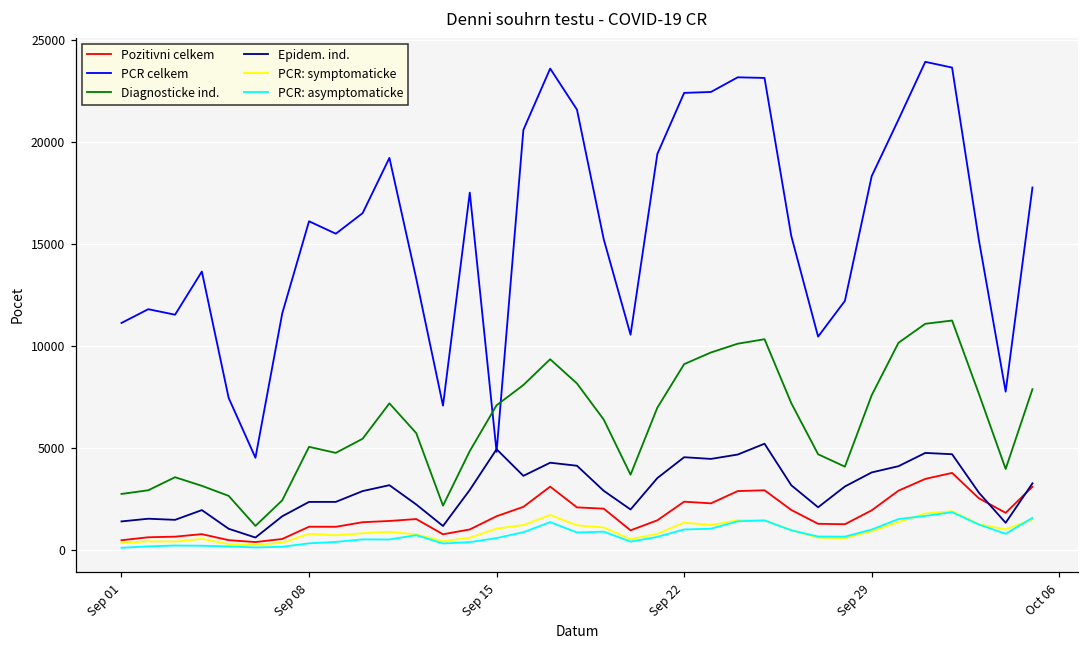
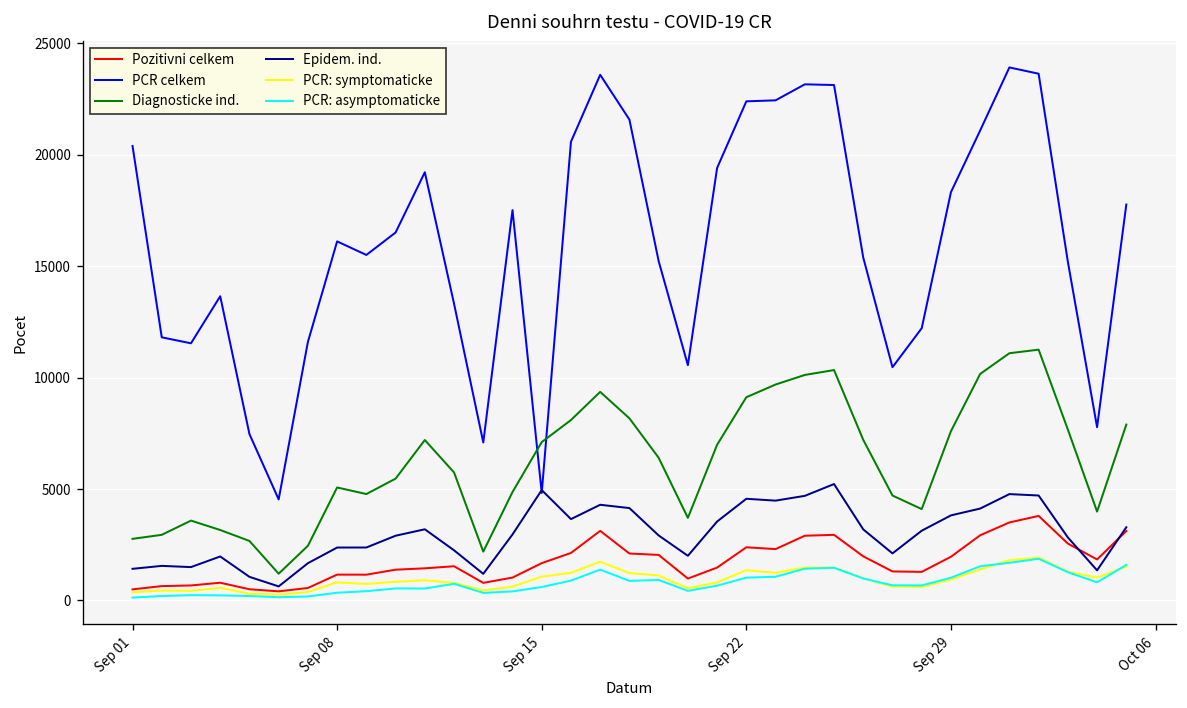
  {
    "Pozitivni celkem": {
      "Sep 08": 1200,
      "Sep 15": 1700,
      "Sep 22": 2400,
      "Sep 29": 2000
    },
    "PCR celkem": {
-     "Sep 01": 11100,
+     "Sep 01": 20400,
      "Sep 08": 16100,
      "Sep 22": 22400,
      "Sep 29": 18300
    },
    "Diagnosticke ind.": {
      "Sep 01": 2800,
      "Sep 08": 5100,
      "Sep 15": 7100,
      "Sep 22": 9100,
      "Sep 29": 7600
    },
    "Epidem. ind.": {
      "Sep 01": 1400,
      "Sep 08": 2400,
      "Sep 22": 4600,
      "Sep 29": 3800
    },
    "PCR: symptomaticke": {
      "Sep 08": 800,
      "Sep 15": 1100,
      "Sep 22": 1400
    },
    "PCR: asymptomaticke": {
      "Sep 01": 100,
      "Sep 08": 300,
      "Sep 15": 600,
      "Sep 22": 1000
    }
  }
